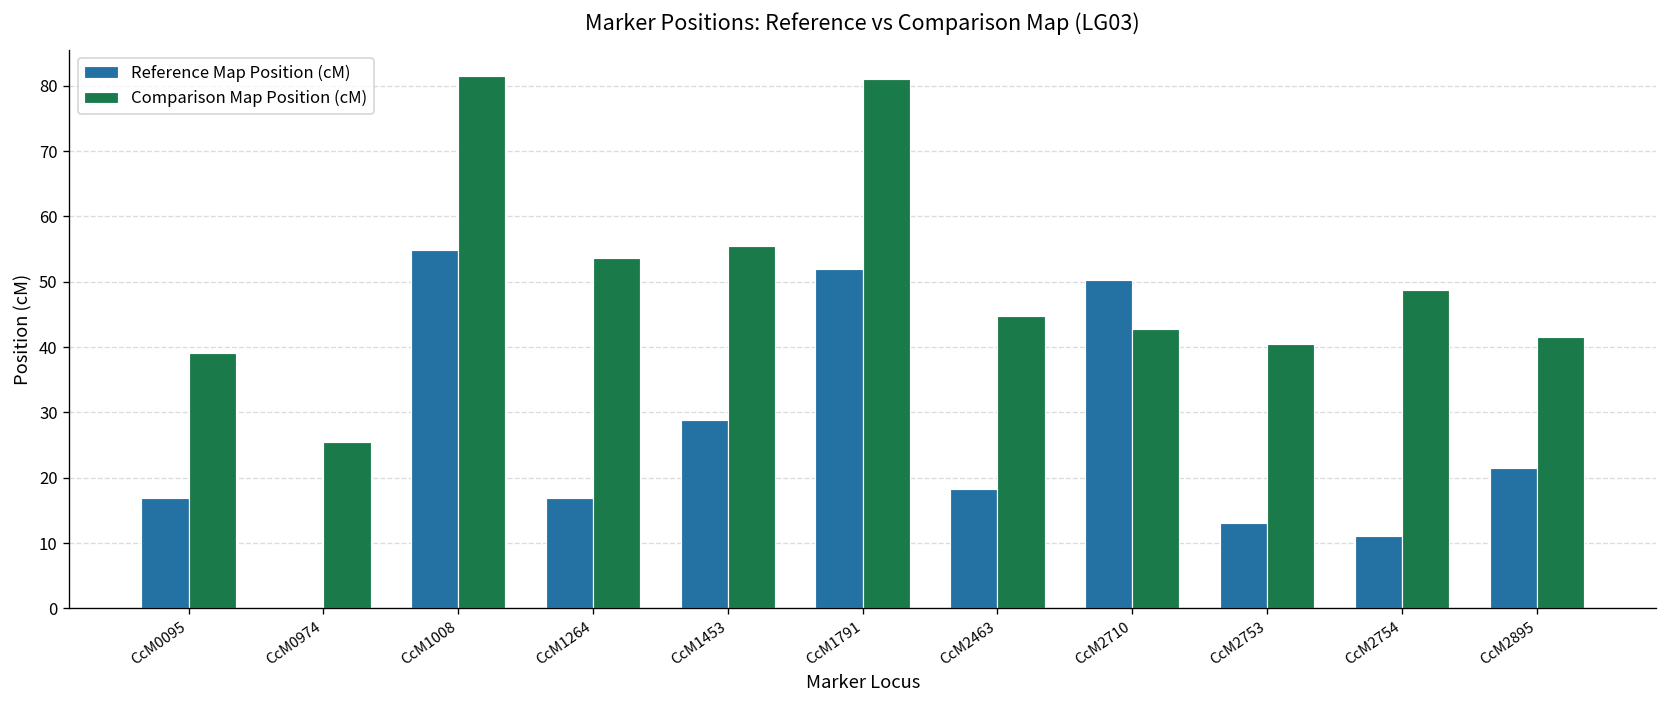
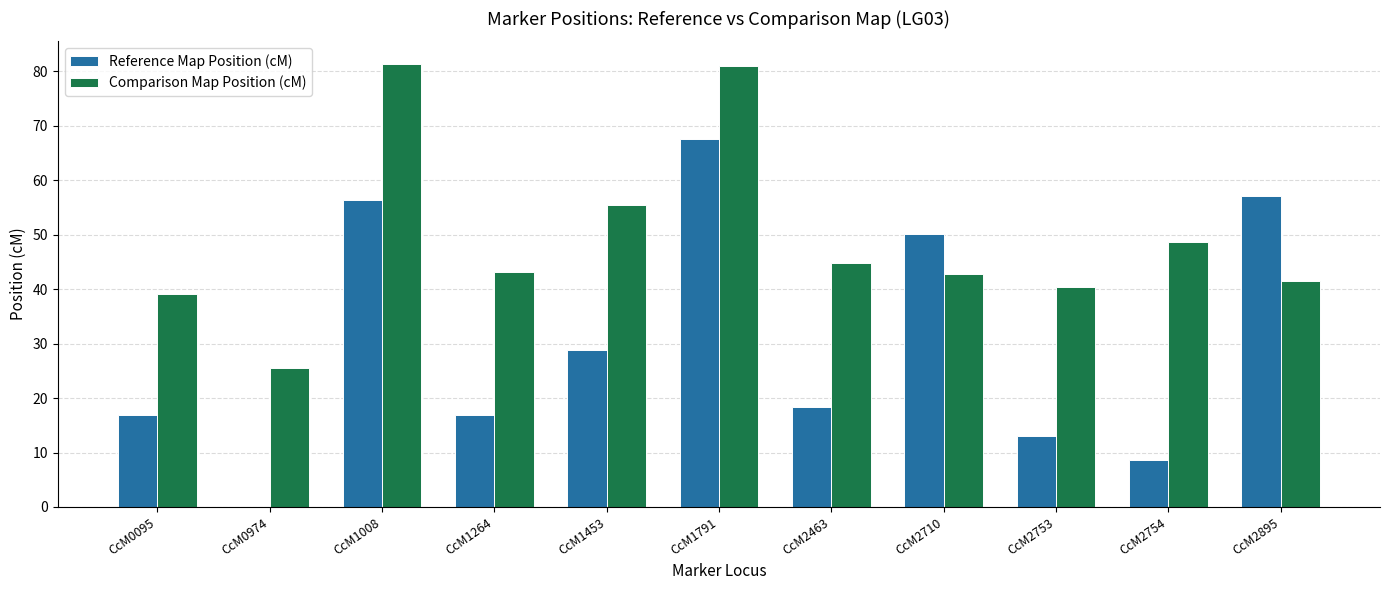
  {
    "Reference Map Position (cM)": {
      "CcM0095": 17,
      "CcM0974": 0,
-     "CcM1008": 55,
+     "CcM1008": 56,
      "CcM1264": 17,
      "CcM1453": 29,
-     "CcM1791": 52,
+     "CcM1791": 68,
      "CcM2463": 18,
      "CcM2710": 50,
      "CcM2753": 13,
-     "CcM2754": 11,
-     "CcM2895": 22
+     "CcM2754": 9,
+     "CcM2895": 57
    },
    "Comparison Map Position (cM)": {
      "CcM0095": 39,
      "CcM0974": 26,
      "CcM1008": 81,
-     "CcM1264": 54,
+     "CcM1264": 43,
      "CcM1453": 55,
      "CcM1791": 81,
      "CcM2463": 45,
      "CcM2710": 43,
      "CcM2753": 40,
      "CcM2754": 49,
      "CcM2895": 42
    }
  }
